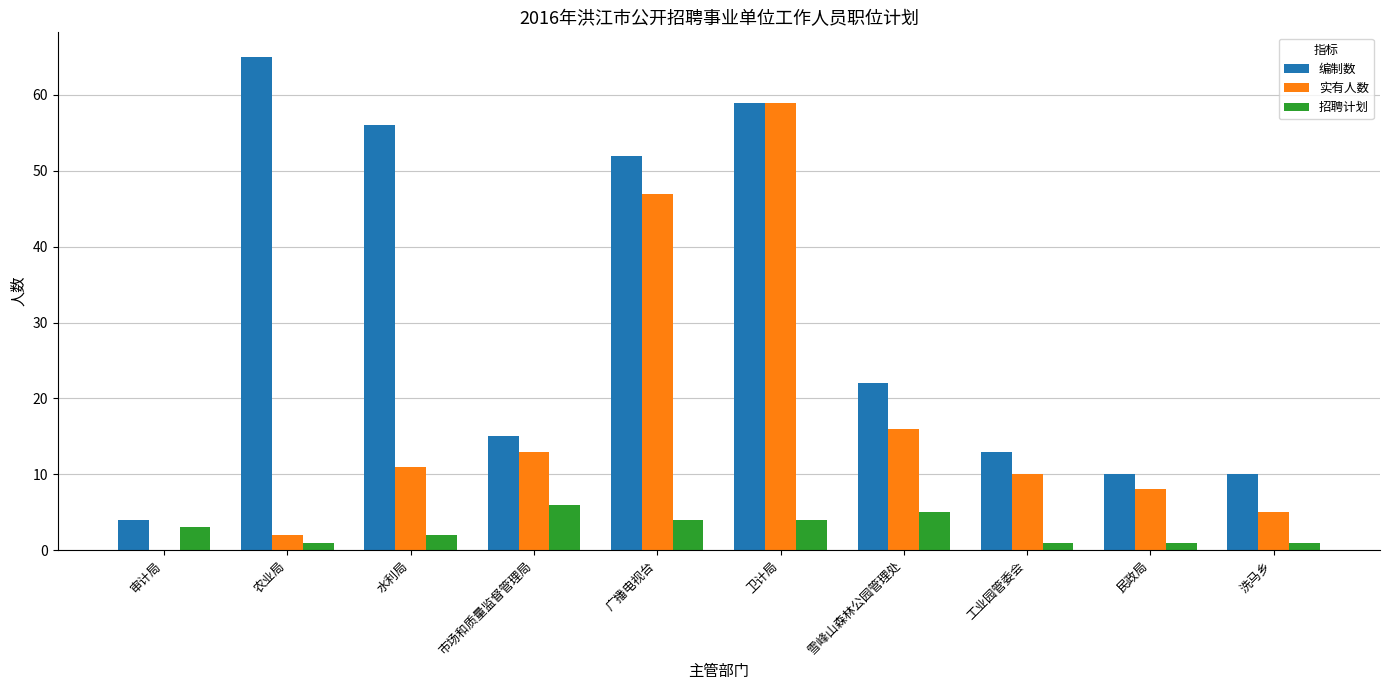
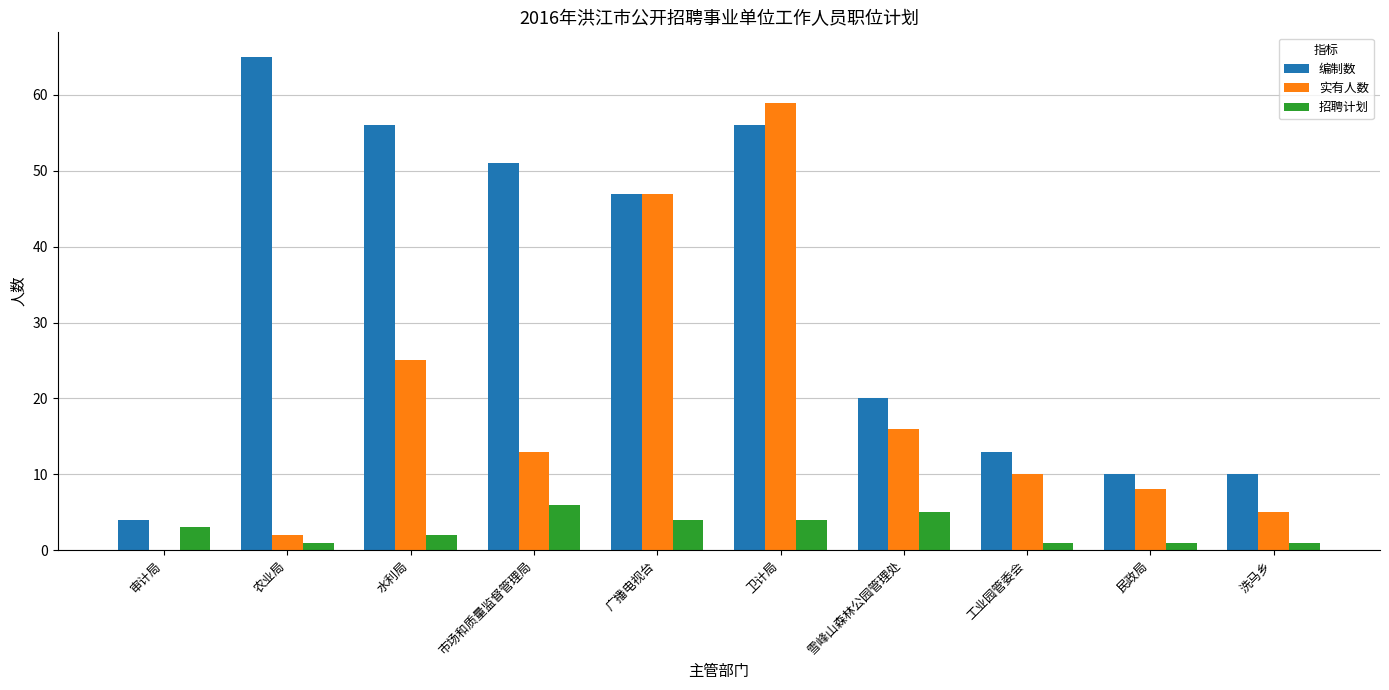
  {
    "编制数": {
      "审计局": 4,
      "农业局": 65,
      "水利局": 56,
-     "市场和质量监督管理局": 15,
-     "广播电视台": 52,
-     "卫计局": 59,
-     "雪峰山森林公园管理处": 22,
+     "市场和质量监督管理局": 51,
+     "广播电视台": 47,
+     "卫计局": 56,
+     "雪峰山森林公园管理处": 20,
      "工业园管委会": 13,
      "民政局": 10,
      "洗马乡": 10
    },
    "实有人数": {
      "审计局": 0,
      "农业局": 2,
-     "水利局": 11,
+     "水利局": 25,
      "市场和质量监督管理局": 13,
      "广播电视台": 47,
      "卫计局": 59,
      "雪峰山森林公园管理处": 16,
      "工业园管委会": 10,
      "民政局": 8,
      "洗马乡": 5
    },
    "招聘计划": {
      "审计局": 3,
      "农业局": 1,
      "水利局": 2,
      "市场和质量监督管理局": 6,
      "广播电视台": 4,
      "卫计局": 4,
      "雪峰山森林公园管理处": 5,
      "工业园管委会": 1,
      "民政局": 1,
      "洗马乡": 1
    }
  }
